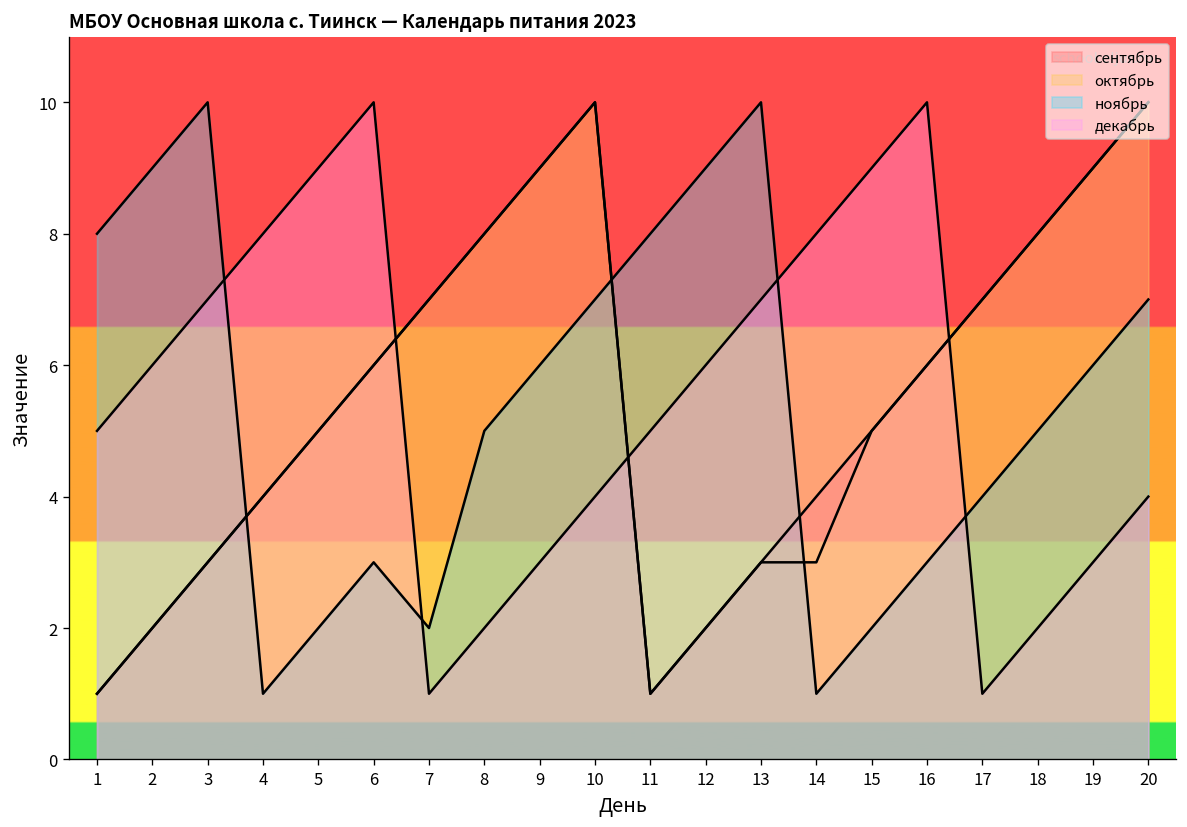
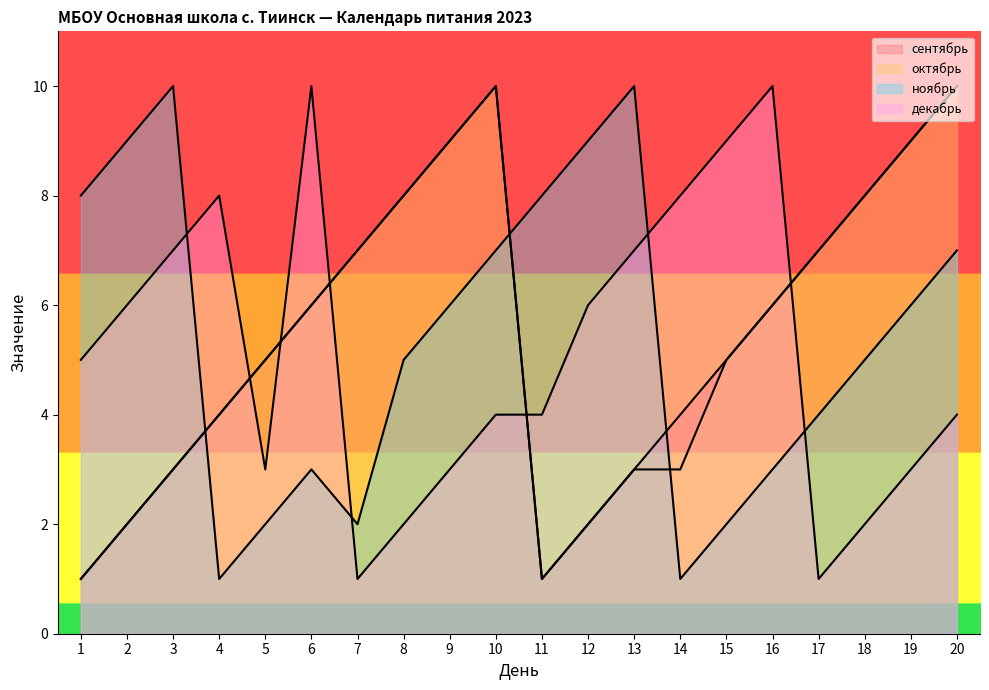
  {
    "ноябрь": {
      "1": 8,
      "2": 9,
      "3": 10,
      "4": 1,
      "5": 2,
      "6": 3,
      "7": 2,
      "8": 5,
      "9": 6,
      "10": 7,
      "11": 8,
      "12": 9,
      "13": 10,
      "14": 1,
      "15": 2,
      "16": 3,
      "17": 4,
      "18": 5,
      "19": 6,
      "20": 7
    },
    "декабрь": {
      "1": 5,
      "2": 6,
      "3": 7,
      "4": 8,
-     "5": 9,
+     "5": 3,
      "6": 10,
      "7": 1,
      "8": 2,
      "9": 3,
      "10": 4,
-     "11": 5,
+     "11": 4,
      "12": 6,
      "13": 7,
      "14": 8,
      "15": 9,
      "16": 10,
      "17": 1,
      "18": 2,
      "19": 3,
      "20": 4
    }
  }
